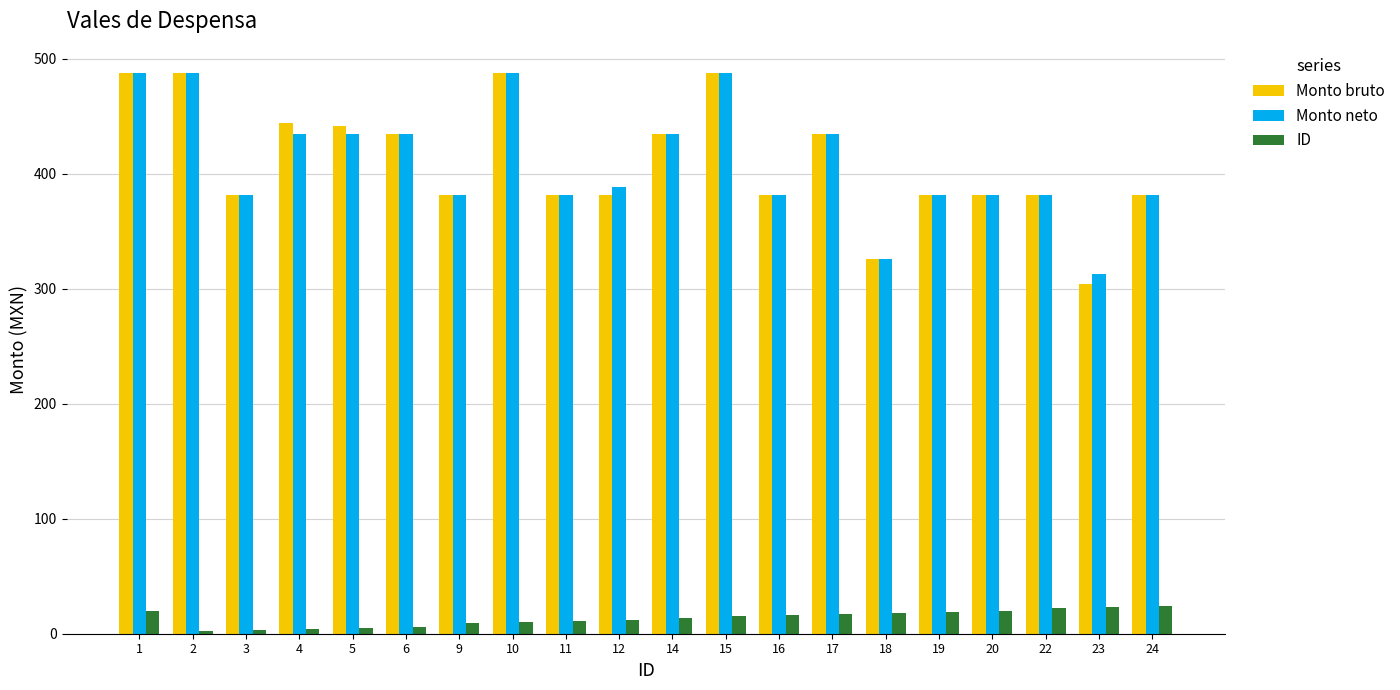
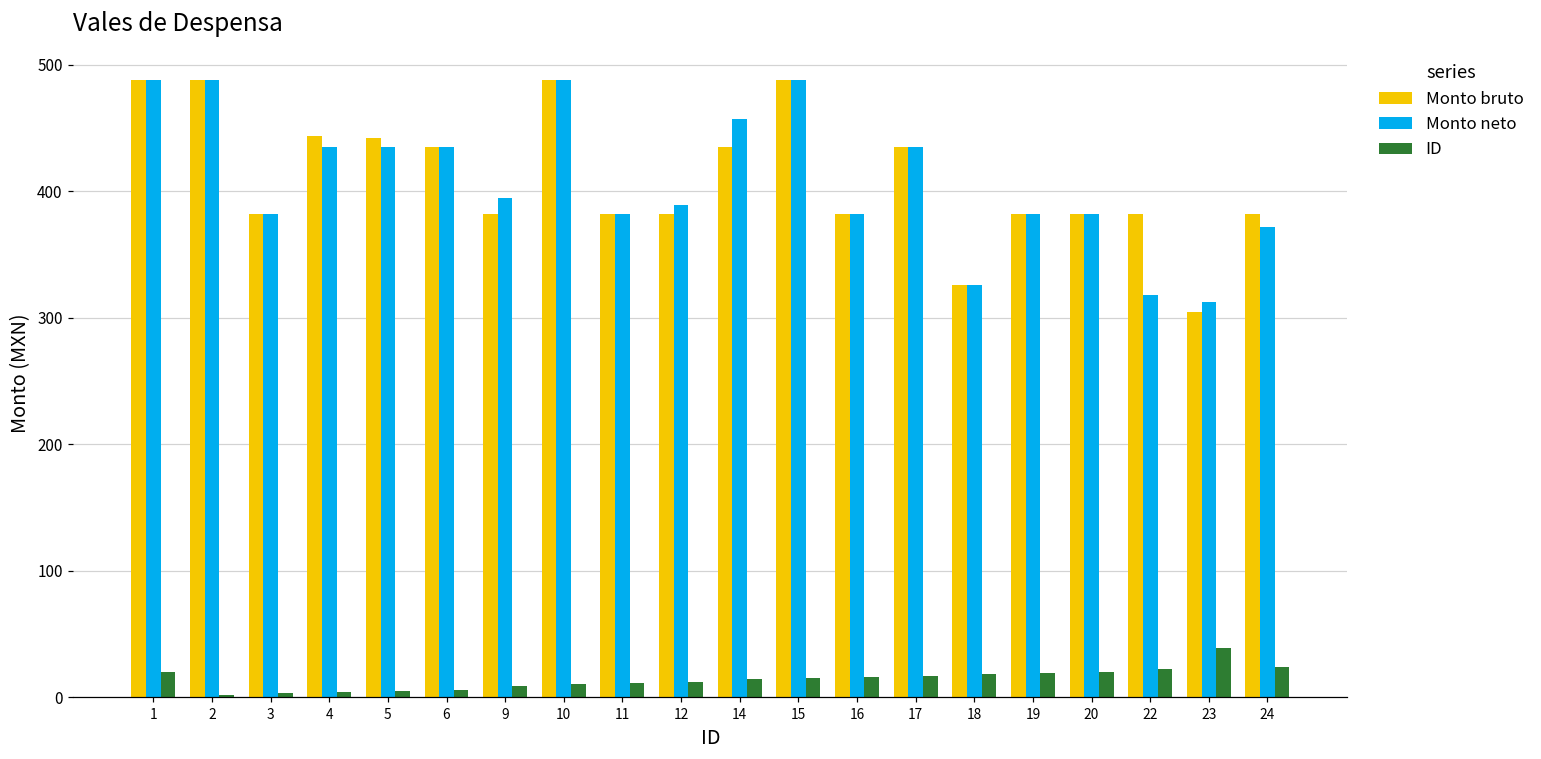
  {
    "Monto bruto": {
      "1": 488,
      "2": 488,
      "3": 382,
      "4": 444,
      "5": 442,
      "6": 435,
      "9": 382,
      "10": 488,
      "11": 382,
      "12": 382,
      "14": 435,
      "15": 488,
      "16": 382,
      "17": 435,
      "18": 326,
      "19": 382,
      "20": 382,
      "22": 382,
      "23": 305,
      "24": 382
    },
    "Monto neto": {
      "1": 488,
      "2": 488,
      "3": 382,
      "4": 435,
      "5": 435,
      "6": 435,
-     "9": 382,
+     "9": 395,
      "10": 488,
      "11": 382,
      "12": 389,
-     "14": 435,
+     "14": 457,
      "15": 488,
      "16": 382,
      "17": 435,
      "18": 326,
      "19": 382,
      "20": 382,
-     "22": 382,
+     "22": 318,
      "23": 313,
-     "24": 382
+     "24": 372
    },
    "ID": {
      "1": 20,
      "3": 3,
      "4": 4,
      "5": 5,
      "6": 6,
      "9": 9,
      "10": 10,
      "11": 11,
      "12": 12,
      "14": 14,
      "15": 15,
      "16": 16,
      "17": 17,
      "18": 18,
      "19": 19,
      "20": 20,
      "22": 22,
-     "23": 23,
+     "23": 39,
      "24": 24
    }
  }
